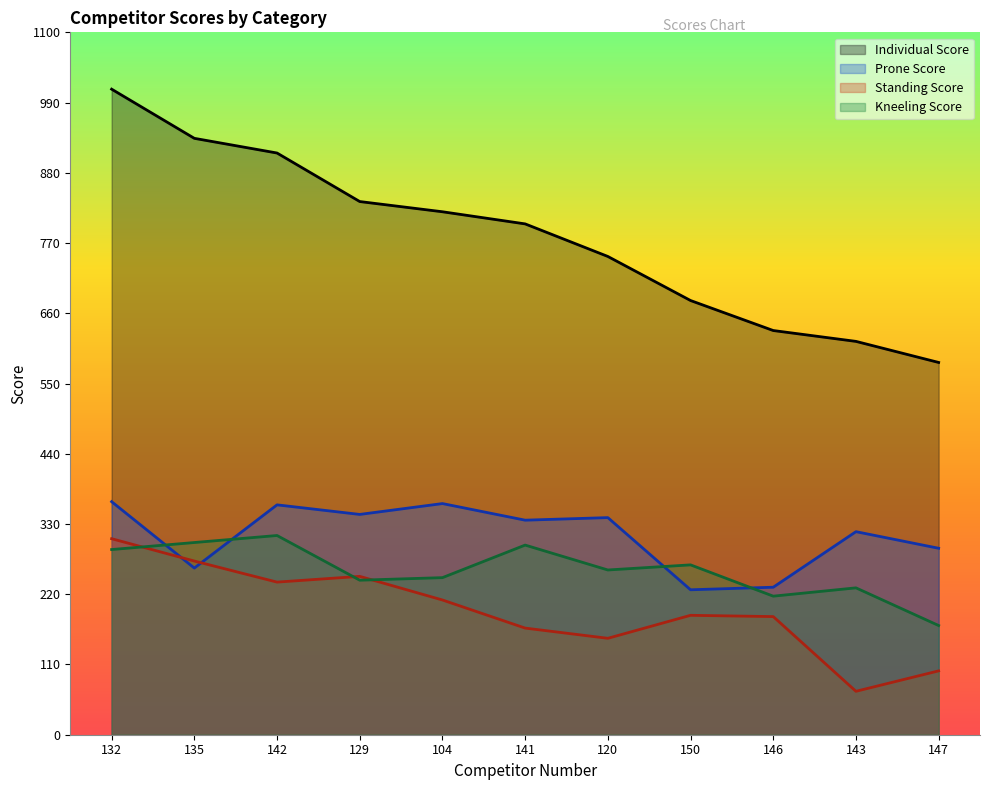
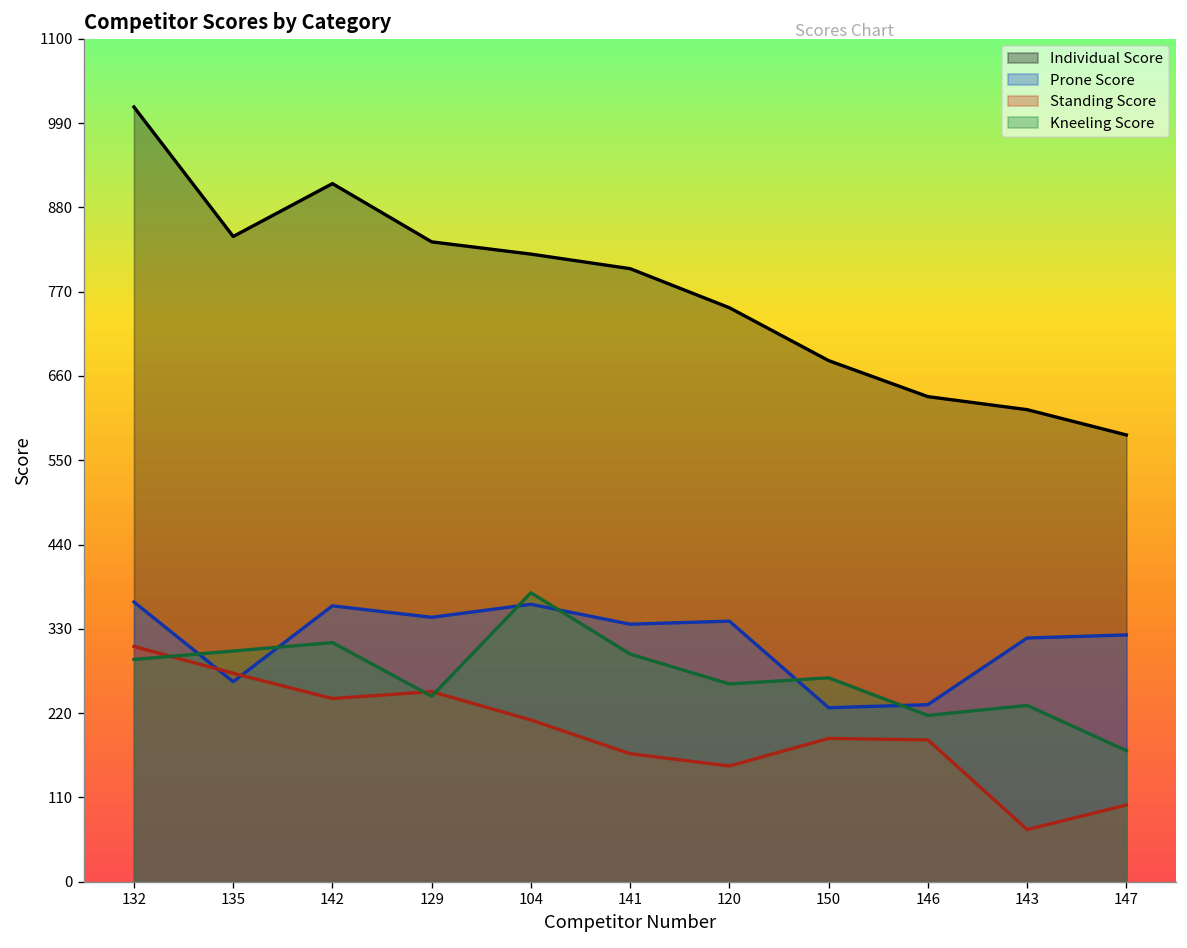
  {
    "Individual Score": {
      "132": 1010,
-     "135": 930,
+     "135": 840,
      "142": 910,
      "129": 840,
      "104": 820,
      "141": 800,
      "120": 750,
      "150": 680,
      "146": 630,
      "143": 620,
      "147": 580
    },
    "Prone Score": {
      "132": 370,
      "135": 260,
      "142": 360,
      "129": 350,
      "104": 360,
      "141": 340,
      "120": 340,
      "150": 230,
      "146": 230,
      "143": 320,
-     "147": 290
+     "147": 320
    },
    "Standing Score": {
      "132": 310,
      "135": 270,
      "142": 240,
      "129": 250,
      "104": 210,
      "141": 170,
      "120": 150,
      "150": 190,
      "146": 190,
      "143": 70,
      "147": 100
    },
    "Kneeling Score": {
      "132": 290,
      "135": 300,
      "142": 310,
      "129": 240,
-     "104": 250,
+     "104": 380,
      "141": 300,
      "120": 260,
      "150": 270,
      "146": 220,
      "143": 230,
      "147": 170
    }
  }
